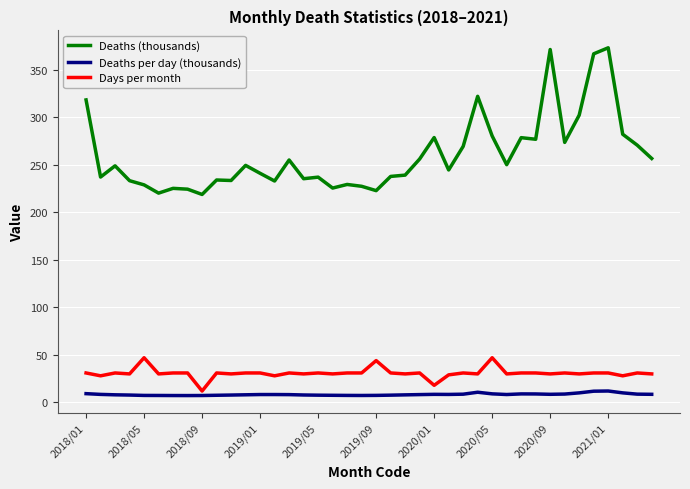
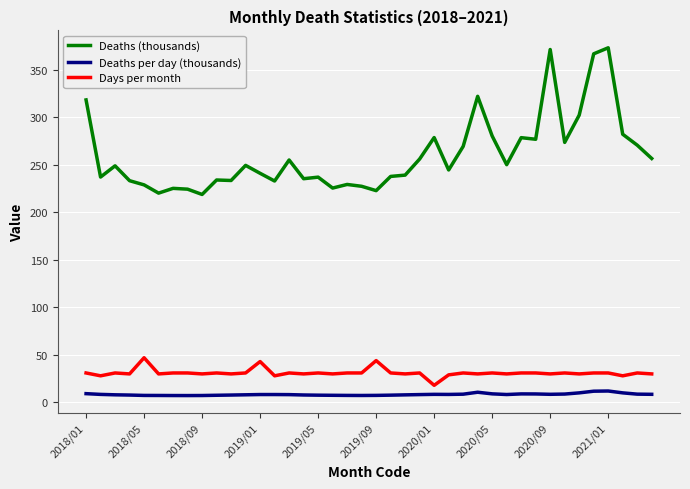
  {
    "Deaths (thousands)": {
      "2018/01": 320,
      "2018/05": 230,
      "2018/09": 220,
      "2019/01": 240,
      "2019/05": 240,
      "2019/09": 220,
      "2020/01": 280,
      "2020/05": 280,
      "2020/09": 370,
      "2021/01": 370
    },
    "Deaths per day (thousands)": {
      "2018/01": 10,
      "2018/05": 10,
      "2018/09": 10,
      "2019/01": 10,
      "2019/05": 10,
      "2019/09": 10,
      "2020/01": 10,
      "2020/05": 10,
      "2020/09": 10,
      "2021/01": 10
    },
    "Days per month": {
      "2018/01": 30,
      "2018/05": 50,
-     "2018/09": 10,
-     "2019/01": 30,
+     "2018/09": 30,
+     "2019/01": 40,
      "2019/05": 30,
      "2019/09": 40,
      "2020/01": 20,
-     "2020/05": 50,
+     "2020/05": 30,
      "2020/09": 30,
      "2021/01": 30
    }
  }
